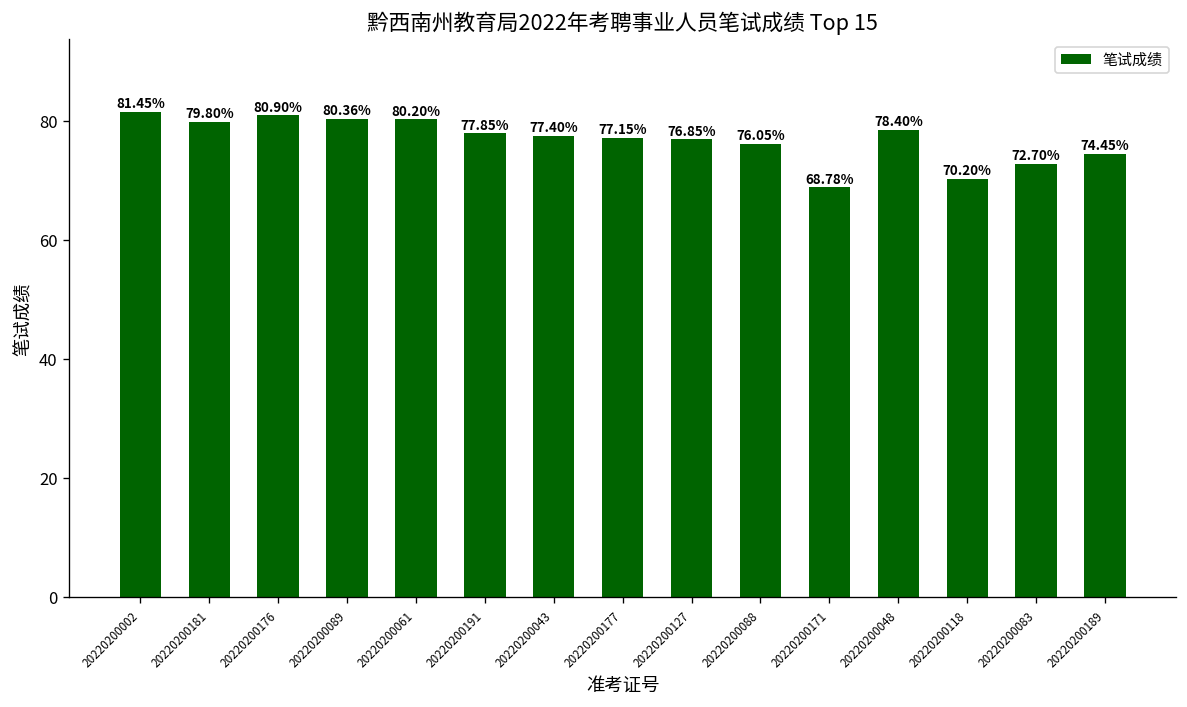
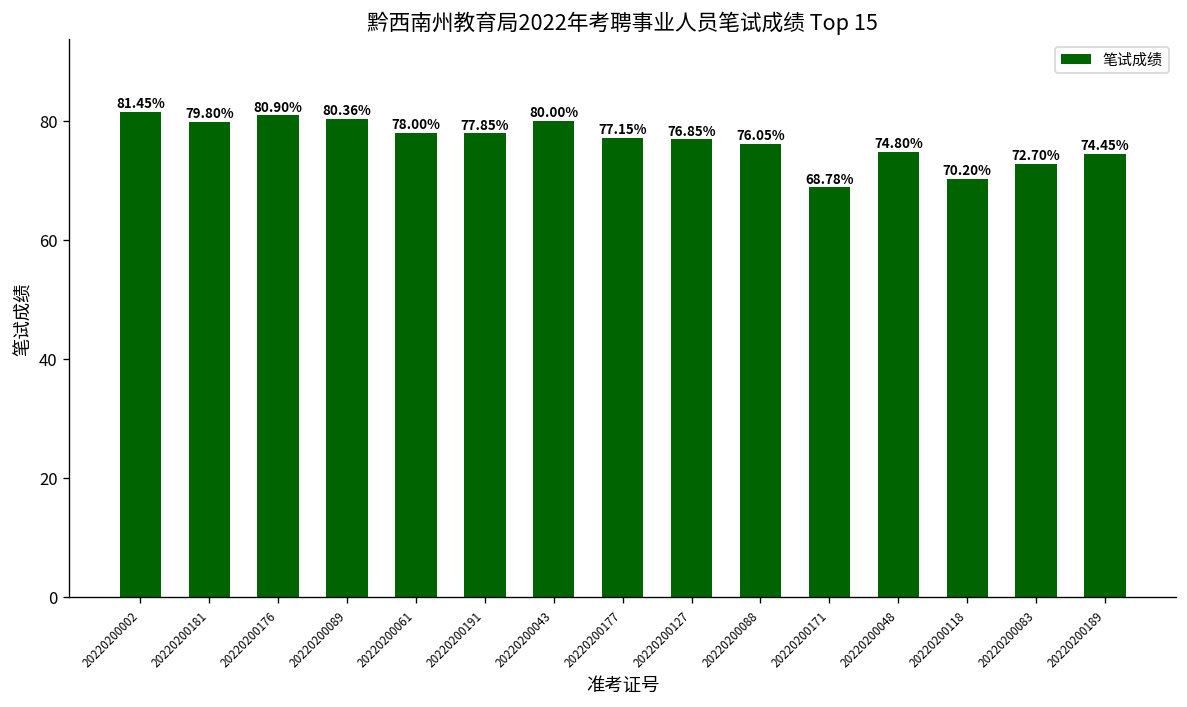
  {
    "20220200002": "81.45%",
    "20220200181": "79.80%",
    "20220200176": "80.90%",
    "20220200089": "80.36%",
-   "20220200061": "80.20%",
+   "20220200061": "78.00%",
    "20220200191": "77.85%",
-   "20220200043": "77.40%",
+   "20220200043": "80.00%",
    "20220200177": "77.15%",
    "20220200127": "76.85%",
    "20220200088": "76.05%",
    "20220200171": "68.78%",
-   "20220200048": "78.40%",
+   "20220200048": "74.80%",
    "20220200118": "70.20%",
    "20220200083": "72.70%",
    "20220200189": "74.45%"
  }
